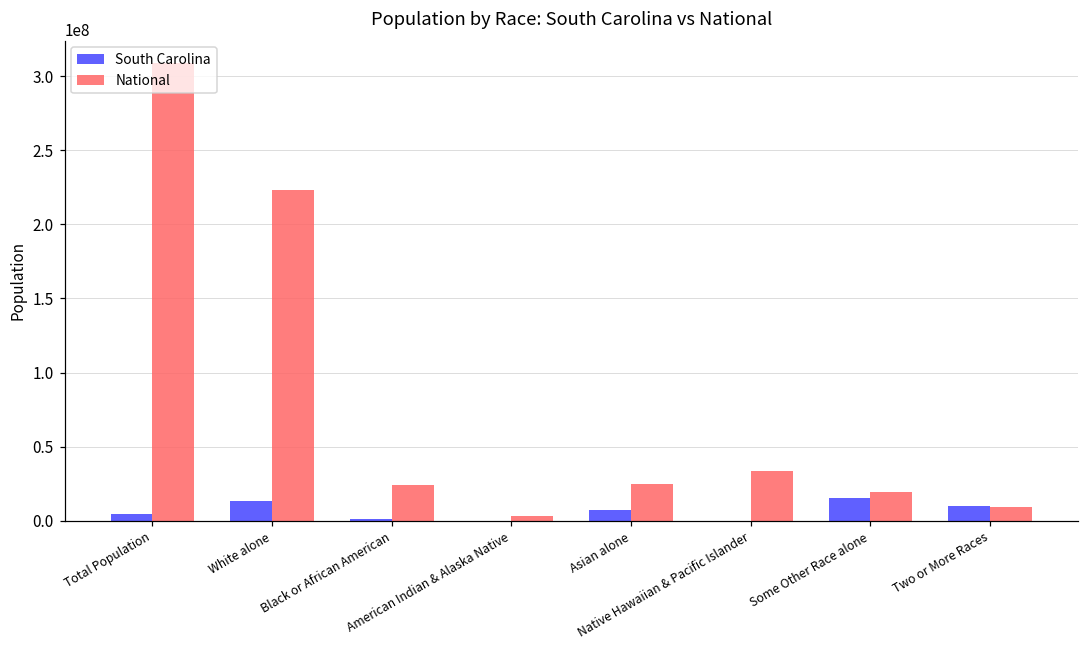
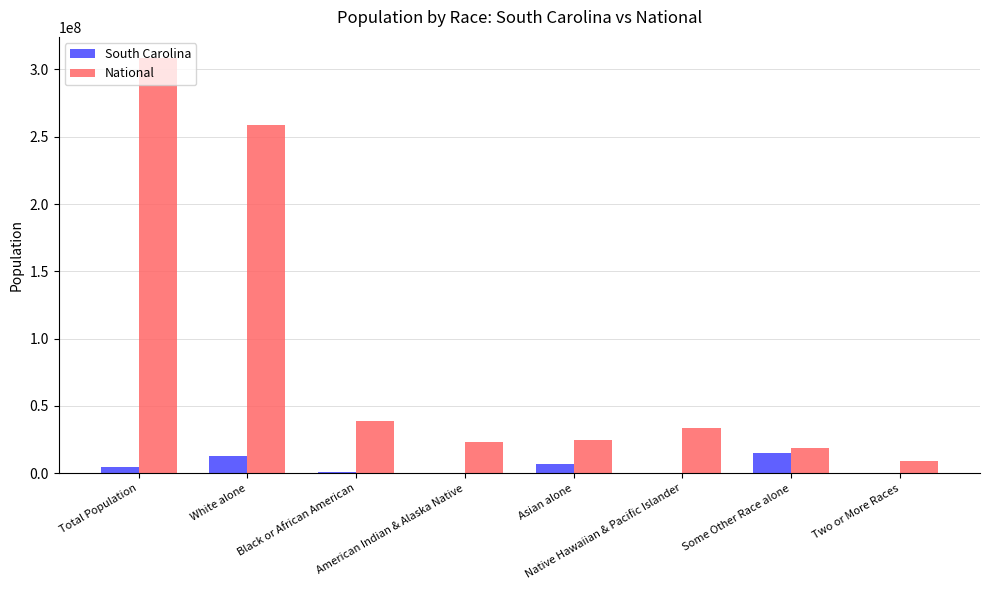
  {
    "South Carolina": {
      "Total Population": 5000000,
      "White alone": 13000000,
      "Asian alone": 7000000,
      "Some Other Race alone": 15000000,
-     "Two or More Races": 10000000
+     "Two or More Races": 0
    },
    "National": {
-     "White alone": 224000000,
-     "Black or African American": 24000000,
-     "American Indian & Alaska Native": 3000000,
+     "White alone": 258000000,
+     "Black or African American": 39000000,
+     "American Indian & Alaska Native": 23000000,
      "Asian alone": 25000000,
      "Native Hawaiian & Pacific Islander": 34000000,
      "Some Other Race alone": 19000000,
      "Two or More Races": 9000000
    }
  }
